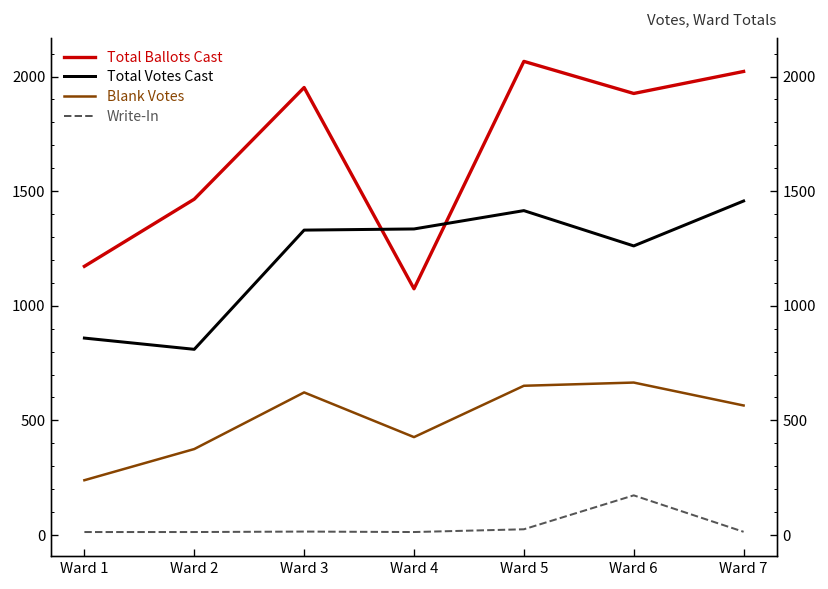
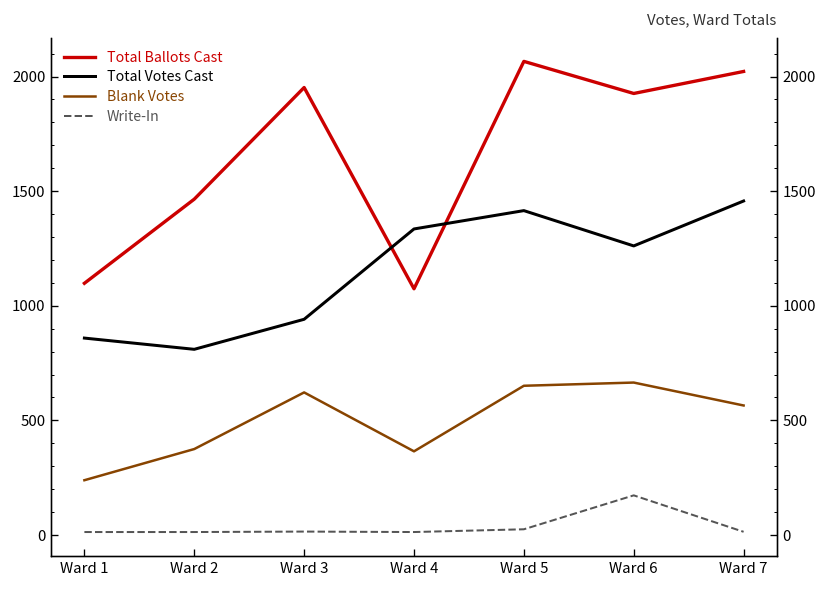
  {
    "Total Ballots Cast": {
-     "Ward 1": 1170,
+     "Ward 1": 1100,
      "Ward 2": 1470,
      "Ward 3": 1950,
      "Ward 4": 1070,
      "Ward 5": 2070,
      "Ward 6": 1930,
      "Ward 7": 2020
    },
    "Total Votes Cast": {
      "Ward 1": 860,
      "Ward 2": 810,
-     "Ward 3": 1330,
+     "Ward 3": 940,
      "Ward 4": 1340,
      "Ward 5": 1420,
      "Ward 6": 1260,
      "Ward 7": 1460
    },
    "Blank Votes": {
      "Ward 1": 240,
      "Ward 2": 380,
      "Ward 3": 620,
-     "Ward 4": 430,
+     "Ward 4": 370,
      "Ward 5": 650,
      "Ward 6": 670,
      "Ward 7": 570
    },
    "Write-In": {
      "Ward 1": 10,
      "Ward 2": 10,
      "Ward 3": 20,
      "Ward 4": 10,
      "Ward 5": 30,
      "Ward 6": 170,
      "Ward 7": 10
    }
  }
